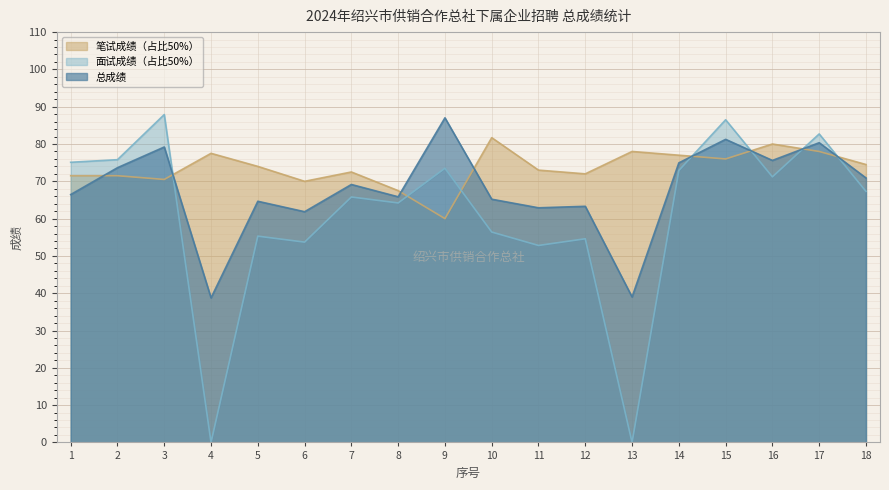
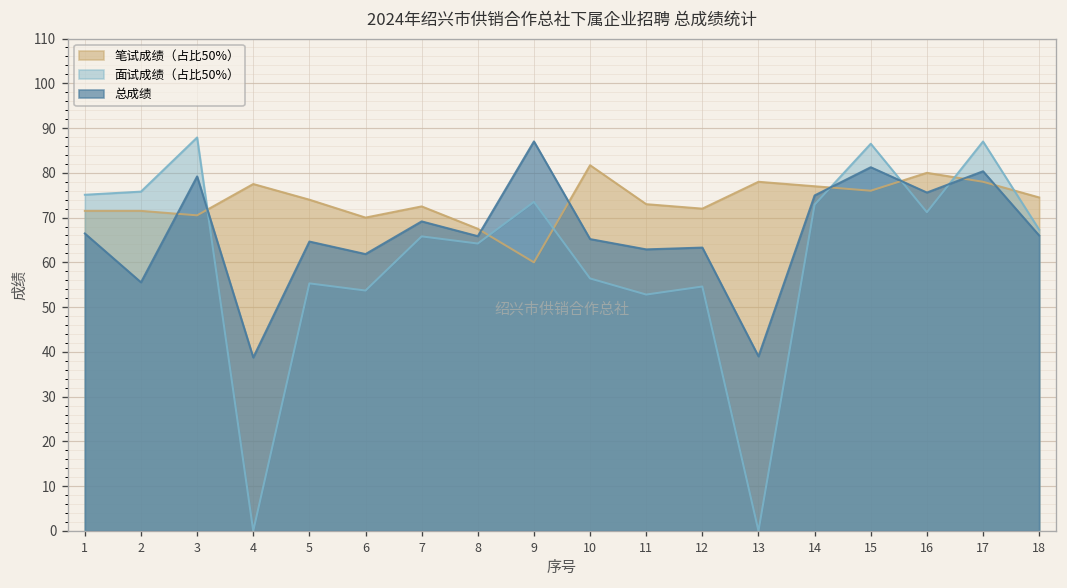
  {
    "笔试成绩（占比50%）": {
      "1": 72,
      "2": 72,
      "3": 71,
      "4": 78,
      "5": 74,
      "6": 70,
      "7": 73,
      "8": 68,
      "9": 60,
      "10": 82,
      "11": 73,
      "12": 72,
      "13": 78,
      "14": 77,
      "15": 76,
      "16": 80,
      "17": 78,
      "18": 75
    },
    "面试成绩（占比50%）": {
      "1": 75,
      "2": 76,
      "3": 88,
      "4": 0,
      "5": 55,
      "6": 54,
      "7": 66,
      "8": 64,
      "9": 74,
      "10": 56,
      "11": 53,
      "12": 55,
      "13": 0,
      "14": 73,
      "15": 87,
      "16": 71,
-     "17": 83,
+     "17": 87,
      "18": 67
    },
    "总成绩": {
      "1": 66,
-     "2": 74,
+     "2": 56,
      "3": 79,
      "4": 39,
      "5": 65,
      "6": 62,
      "7": 69,
      "8": 66,
      "9": 87,
      "10": 65,
      "11": 63,
      "12": 63,
      "13": 39,
      "14": 75,
      "15": 81,
      "16": 76,
      "17": 80,
-     "18": 71
+     "18": 66
    }
  }
